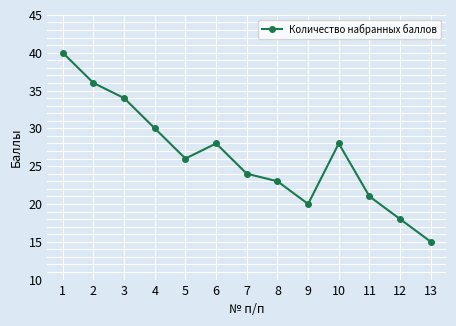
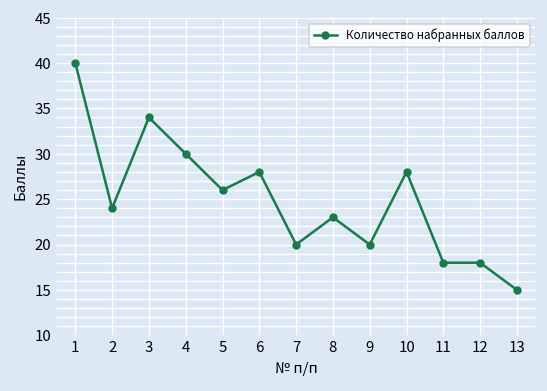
  {
    "1": 40,
-   "2": 36,
+   "2": 24,
    "3": 34,
    "4": 30,
    "5": 26,
    "6": 28,
-   "7": 24,
+   "7": 20,
    "8": 23,
    "9": 20,
    "10": 28,
-   "11": 21,
+   "11": 18,
    "12": 18,
    "13": 15
  }
